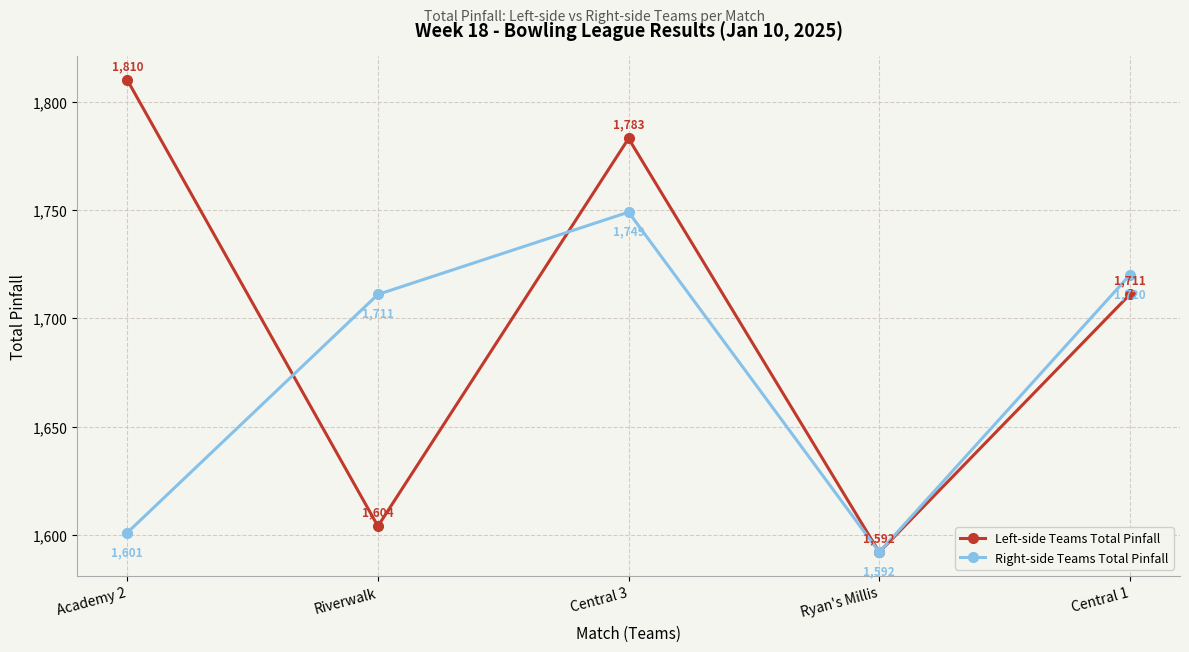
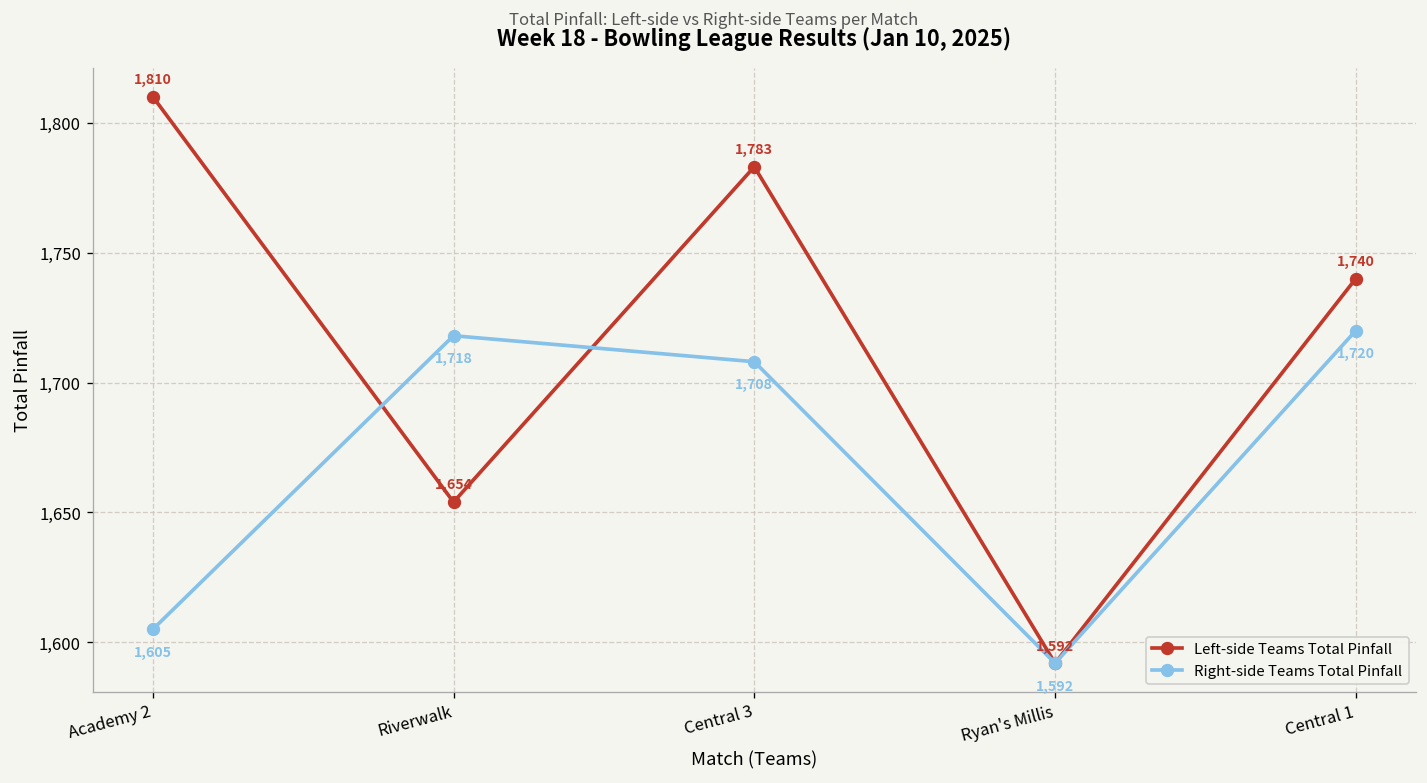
  {
    "Left-side Teams Total Pinfall": {
      "Academy 2": "1,810",
-     "Riverwalk": "1,604",
+     "Riverwalk": "1,654",
      "Central 3": "1,783",
-     "Central 1": "1,711"
+     "Central 1": "1,740"
    },
    "Right-side Teams Total Pinfall": {
-     "Academy 2": "1,601",
-     "Riverwalk": "1,711",
-     "Central 3": "1,749"
+     "Academy 2": "1,605",
+     "Riverwalk": "1,718",
+     "Central 3": "1,708"
    }
  }
